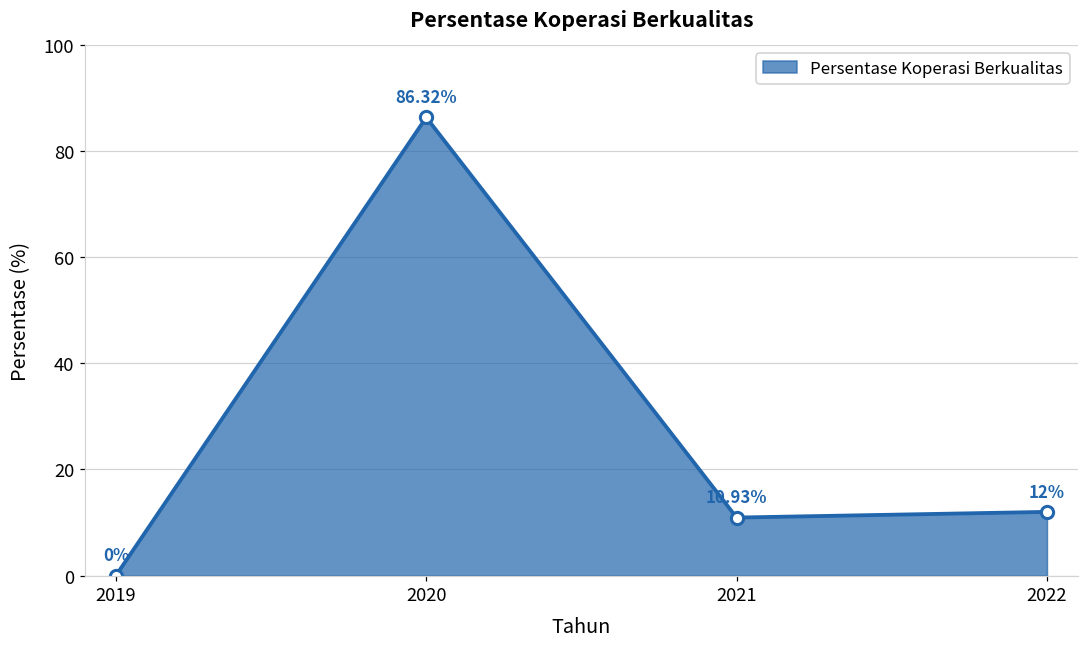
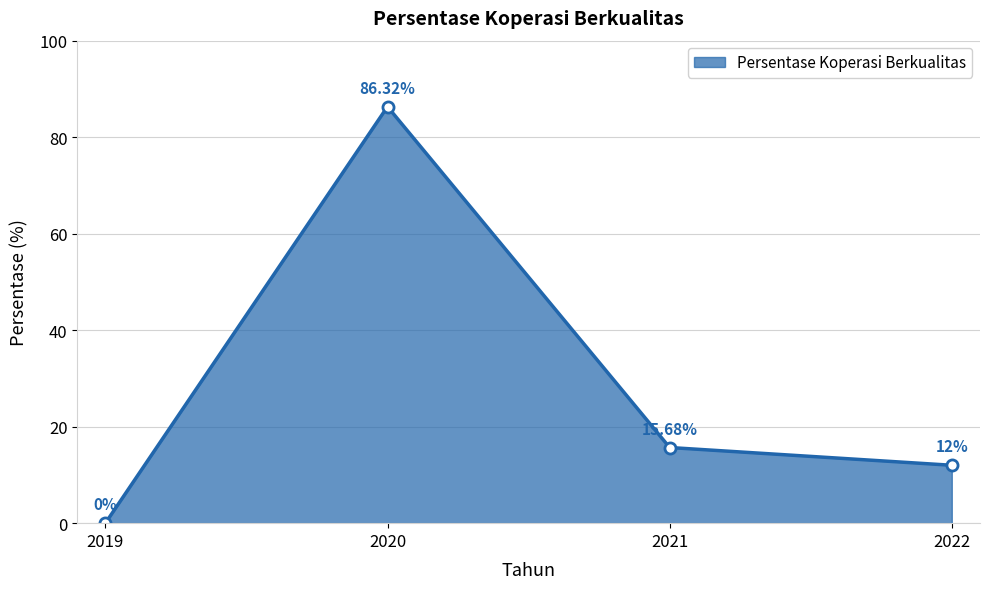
  {
    "2019": "0%",
    "2020": "86.32%",
-   "2021": "10.93%",
+   "2021": "15.68%",
    "2022": "12%"
  }
